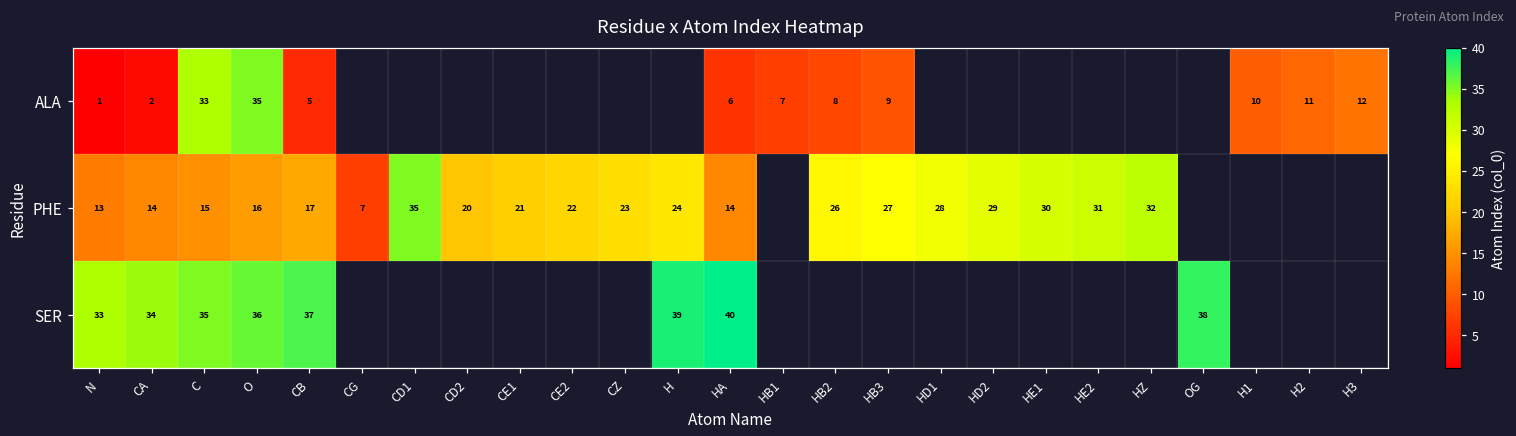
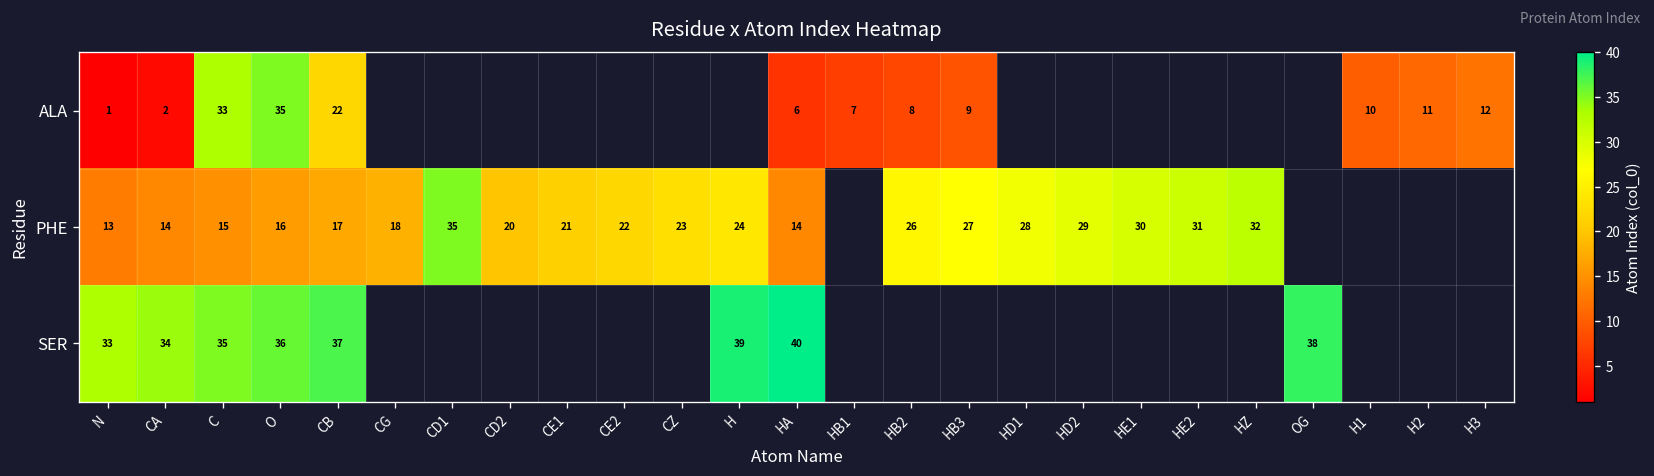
  {
    "ALA": {
      "N": 1,
      "CA": 2,
      "C": 33,
      "O": 35,
-     "CB": 5,
+     "CB": 22,
      "HA": 6,
      "HB1": 7,
      "HB2": 8,
      "HB3": 9,
      "H1": 10,
      "H2": 11,
      "H3": 12
    },
    "PHE": {
      "N": 13,
      "CA": 14,
      "C": 15,
      "O": 16,
      "CB": 17,
-     "CG": 7,
+     "CG": 18,
      "CD1": 35,
      "CD2": 20,
      "CE1": 21,
      "CE2": 22,
      "CZ": 23,
      "H": 24,
      "HA": 14,
      "HB2": 26,
      "HB3": 27,
      "HD1": 28,
      "HD2": 29,
      "HE1": 30,
      "HE2": 31,
      "HZ": 32
    },
    "SER": {
      "N": 33,
      "CA": 34,
      "C": 35,
      "O": 36,
      "CB": 37,
      "H": 39,
      "HA": 40,
      "OG": 38
    }
  }
